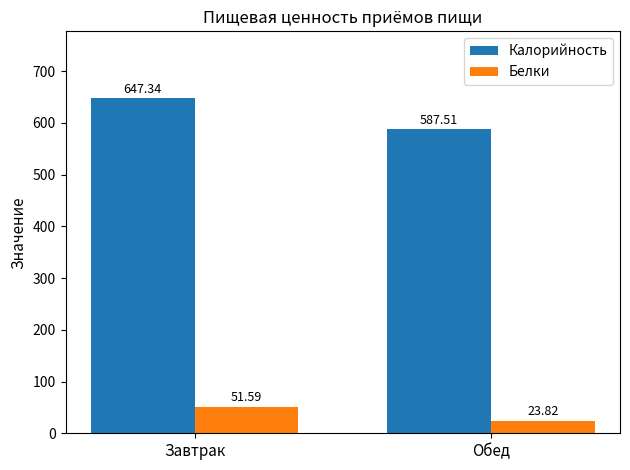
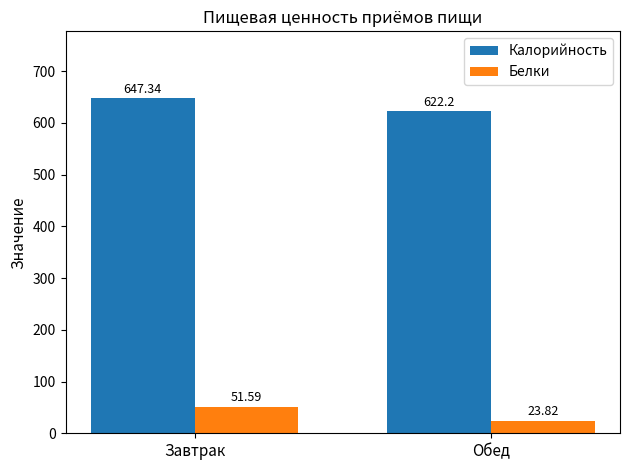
  {
    "Калорийность": {
      "Завтрак": 647.34,
-     "Обед": 587.51
+     "Обед": 622.2
    },
    "Белки": {
      "Завтрак": 51.59,
      "Обед": 23.82
    }
  }
